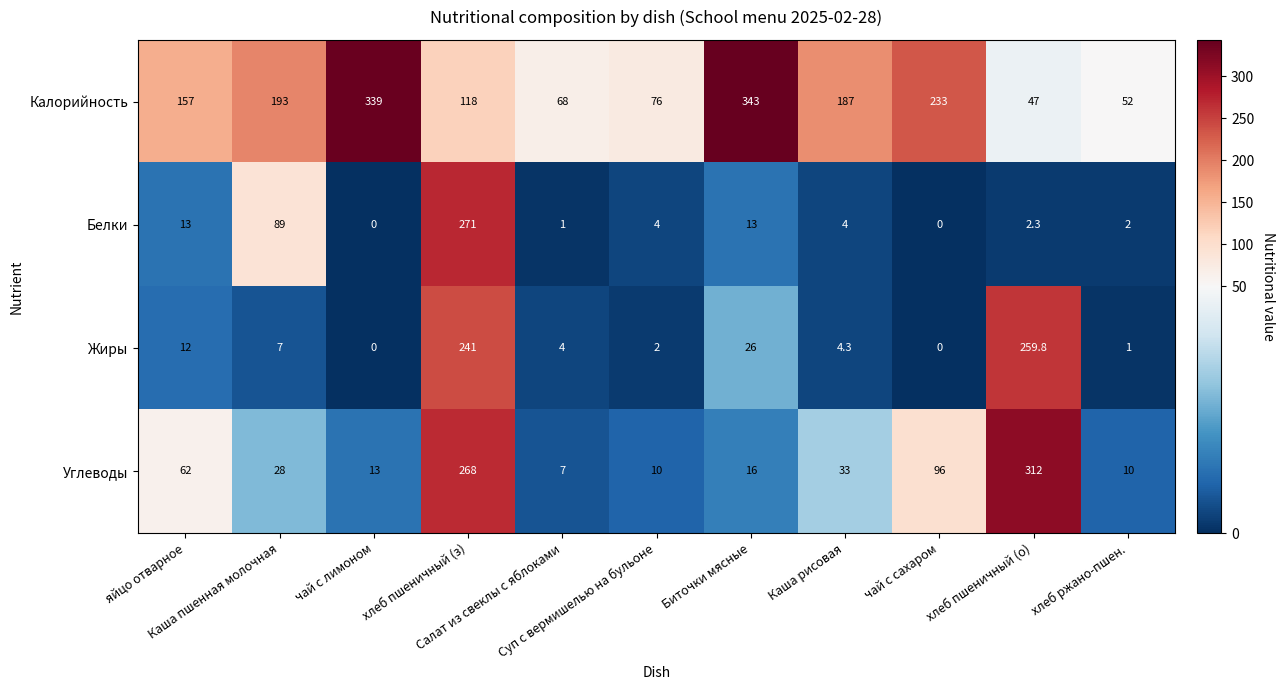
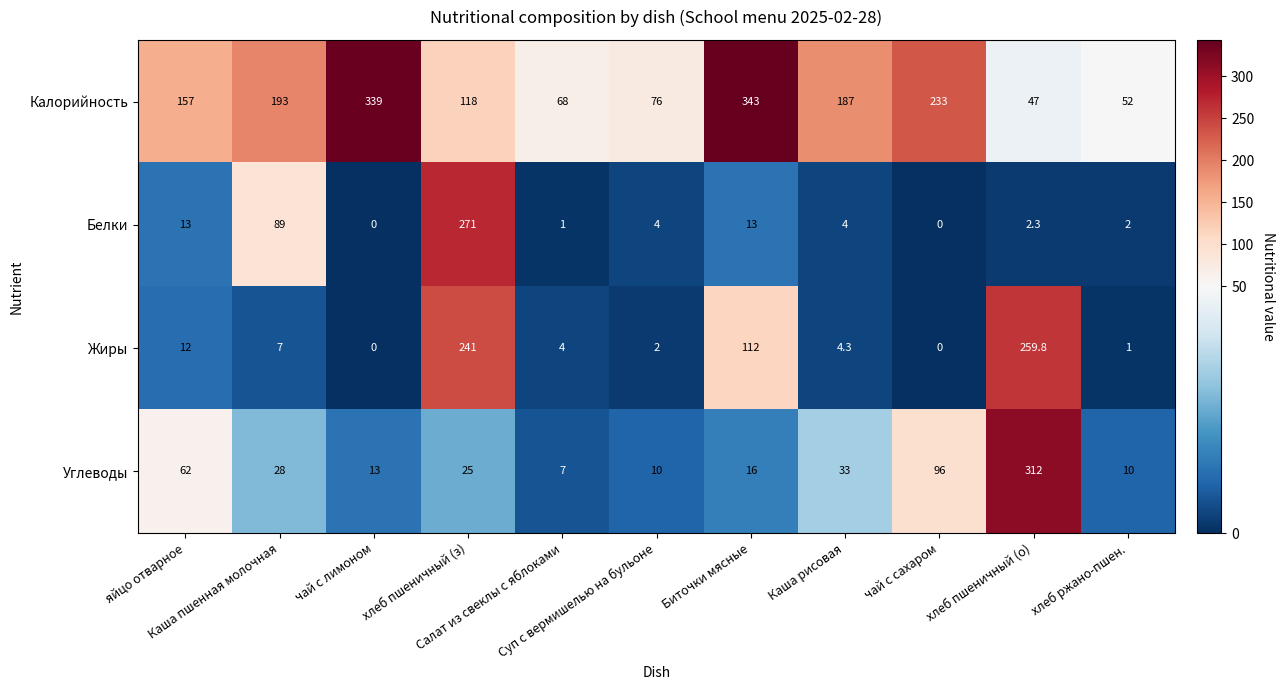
  {
    "Калорийность": {
      "яйцо отварное": 157,
      "Каша пшенная молочная": 193,
      "чай с лимоном": 339,
      "хлеб пшеничный (з)": 118,
      "Салат из свеклы с яблоками": 68,
      "Суп с вермишелью на бульоне": 76,
      "Биточки мясные": 343,
      "Каша рисовая": 187,
      "чай с сахаром": 233,
      "хлеб пшеничный (о)": 47,
      "хлеб ржано-пшен.": 52
    },
    "Белки": {
      "яйцо отварное": 13,
      "Каша пшенная молочная": 89,
      "чай с лимоном": 0,
      "хлеб пшеничный (з)": 271,
      "Салат из свеклы с яблоками": 1,
      "Суп с вермишелью на бульоне": 4,
      "Биточки мясные": 13,
      "Каша рисовая": 4,
      "чай с сахаром": 0,
      "хлеб пшеничный (о)": 2.3,
      "хлеб ржано-пшен.": 2
    },
    "Жиры": {
      "яйцо отварное": 12,
      "Каша пшенная молочная": 7,
      "чай с лимоном": 0,
      "хлеб пшеничный (з)": 241,
      "Салат из свеклы с яблоками": 4,
      "Суп с вермишелью на бульоне": 2,
-     "Биточки мясные": 26,
+     "Биточки мясные": 112,
      "Каша рисовая": 4.3,
      "чай с сахаром": 0,
      "хлеб пшеничный (о)": 259.8,
      "хлеб ржано-пшен.": 1
    },
    "Углеводы": {
      "яйцо отварное": 62,
      "Каша пшенная молочная": 28,
      "чай с лимоном": 13,
-     "хлеб пшеничный (з)": 268,
+     "хлеб пшеничный (з)": 25,
      "Салат из свеклы с яблоками": 7,
      "Суп с вермишелью на бульоне": 10,
      "Биточки мясные": 16,
      "Каша рисовая": 33,
      "чай с сахаром": 96,
      "хлеб пшеничный (о)": 312,
      "хлеб ржано-пшен.": 10
    }
  }
